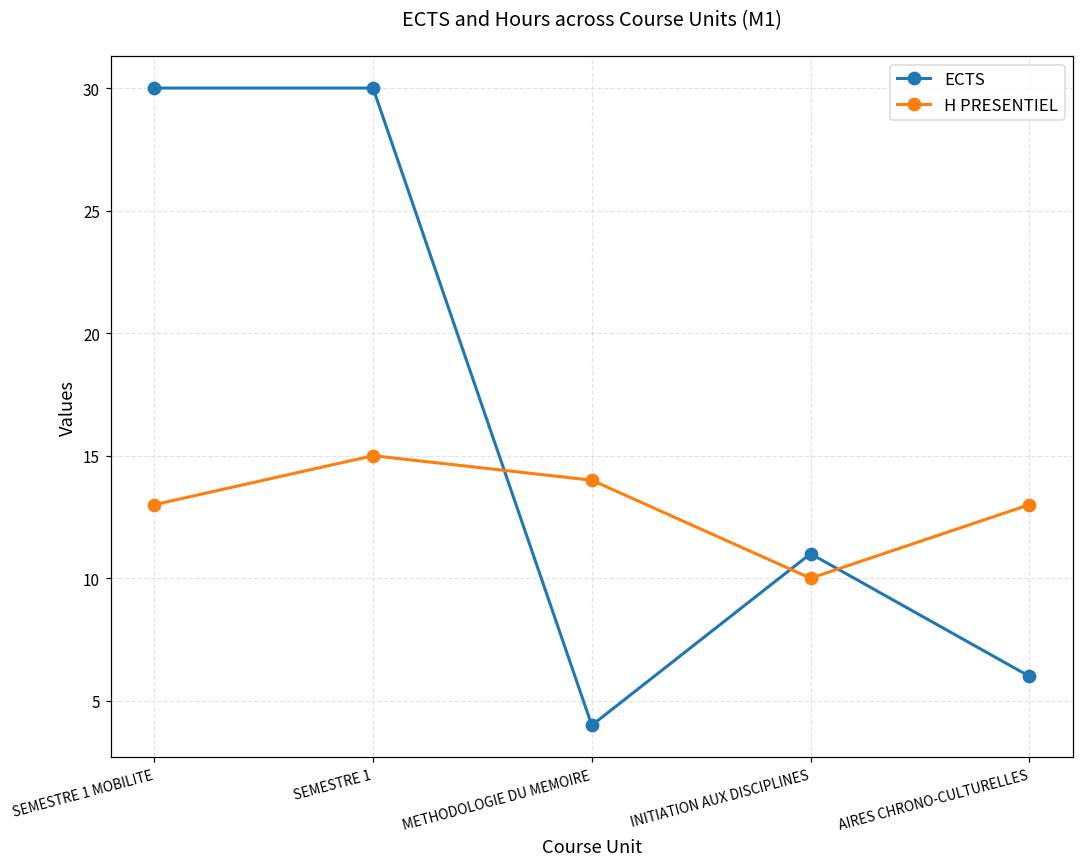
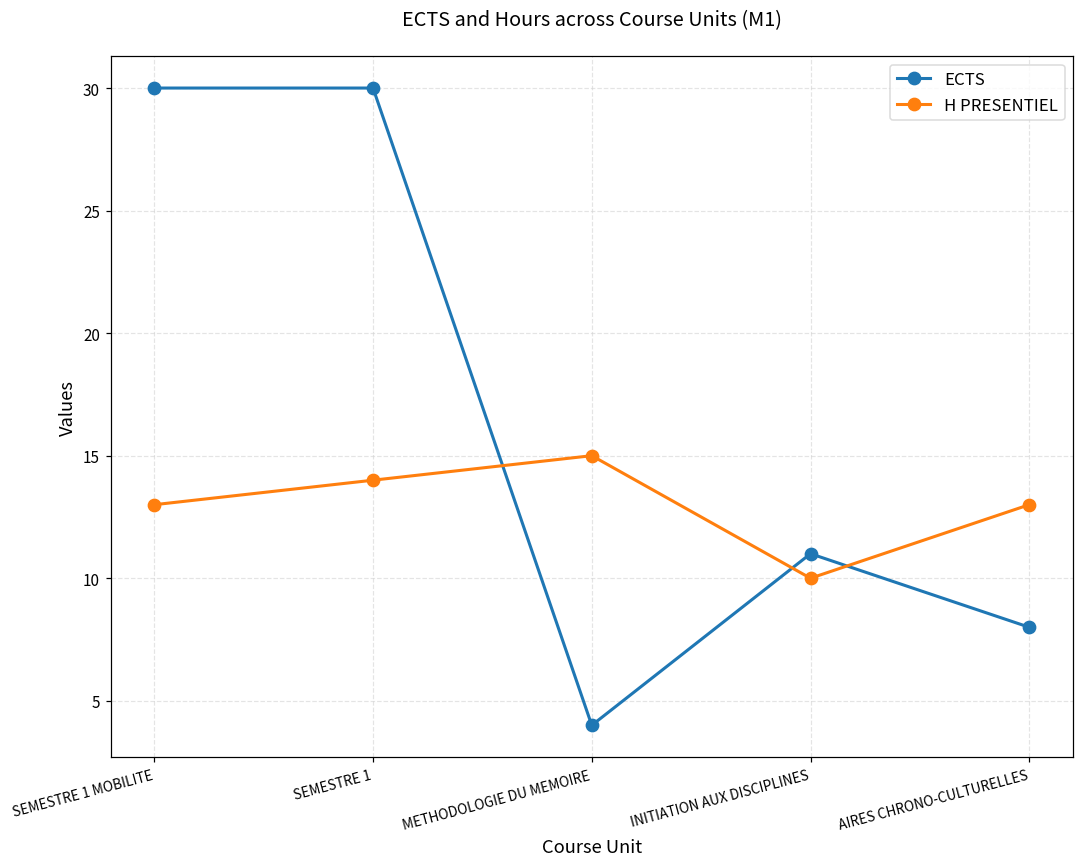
  {
    "ECTS": {
      "SEMESTRE 1 MOBILITE": 30,
      "SEMESTRE 1": 30,
      "METHODOLOGIE DU MEMOIRE": 4,
      "INITIATION AUX DISCIPLINES": 11,
-     "AIRES CHRONO-CULTURELLES": 6
+     "AIRES CHRONO-CULTURELLES": 8
    },
    "H PRESENTIEL": {
      "SEMESTRE 1 MOBILITE": 13,
-     "SEMESTRE 1": 15,
-     "METHODOLOGIE DU MEMOIRE": 14,
+     "SEMESTRE 1": 14,
+     "METHODOLOGIE DU MEMOIRE": 15,
      "INITIATION AUX DISCIPLINES": 10,
      "AIRES CHRONO-CULTURELLES": 13
    }
  }
